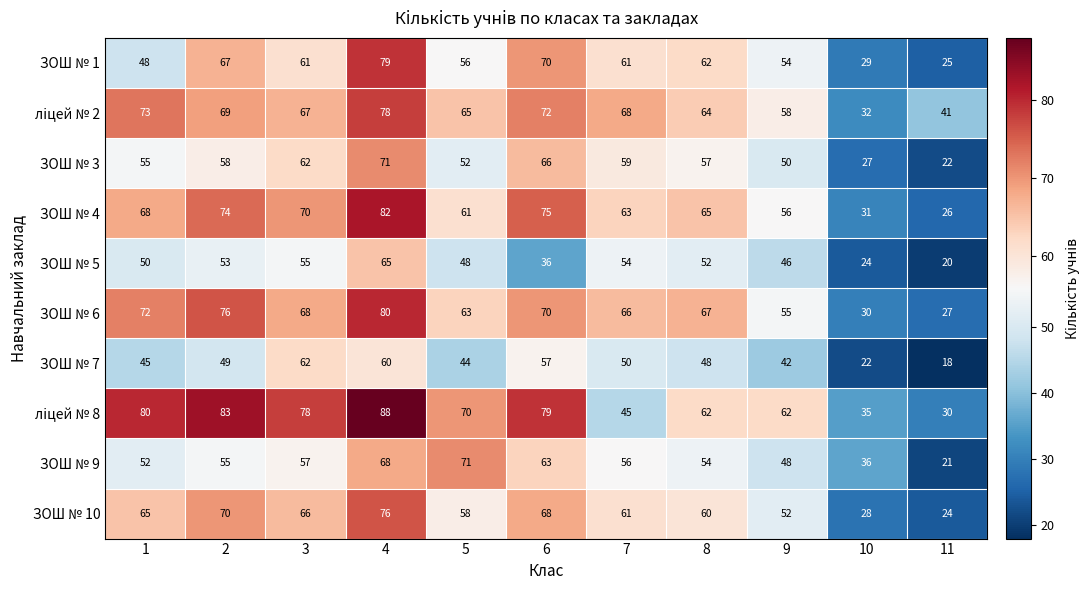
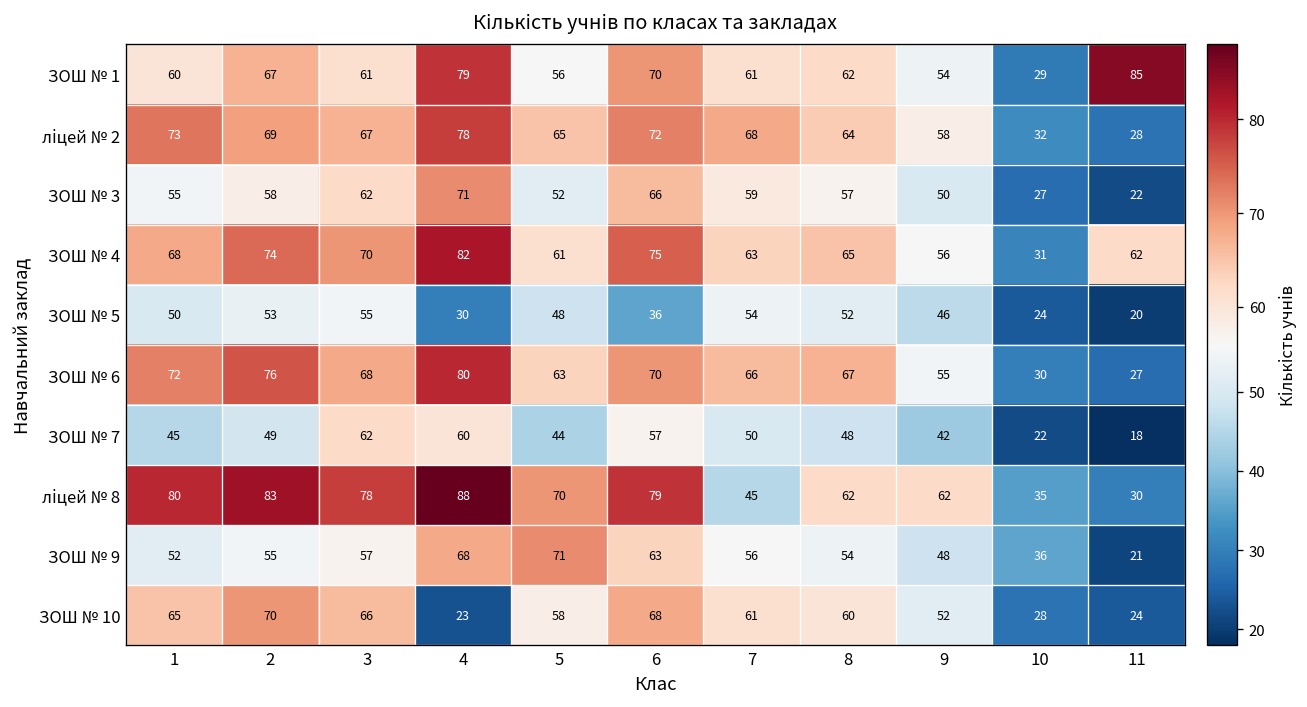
  {
    "ЗОШ № 1": {
-     "1": 48,
+     "1": 60,
      "2": 67,
      "3": 61,
      "4": 79,
      "5": 56,
      "6": 70,
      "7": 61,
      "8": 62,
      "9": 54,
      "10": 29,
-     "11": 25
+     "11": 85
    },
    "ліцей № 2": {
      "1": 73,
      "2": 69,
      "3": 67,
      "4": 78,
      "5": 65,
      "6": 72,
      "7": 68,
      "8": 64,
      "9": 58,
      "10": 32,
-     "11": 41
+     "11": 28
    },
    "ЗОШ № 3": {
      "1": 55,
      "2": 58,
      "3": 62,
      "4": 71,
      "5": 52,
      "6": 66,
      "7": 59,
      "8": 57,
      "9": 50,
      "10": 27,
      "11": 22
    },
    "ЗОШ № 4": {
      "1": 68,
      "2": 74,
      "3": 70,
      "4": 82,
      "5": 61,
      "6": 75,
      "7": 63,
      "8": 65,
      "9": 56,
      "10": 31,
-     "11": 26
+     "11": 62
    },
    "ЗОШ № 5": {
      "1": 50,
      "2": 53,
      "3": 55,
-     "4": 65,
+     "4": 30,
      "5": 48,
      "6": 36,
      "7": 54,
      "8": 52,
      "9": 46,
      "10": 24,
      "11": 20
    },
    "ЗОШ № 6": {
      "1": 72,
      "2": 76,
      "3": 68,
      "4": 80,
      "5": 63,
      "6": 70,
      "7": 66,
      "8": 67,
      "9": 55,
      "10": 30,
      "11": 27
    },
    "ЗОШ № 7": {
      "1": 45,
      "2": 49,
      "3": 62,
      "4": 60,
      "5": 44,
      "6": 57,
      "7": 50,
      "8": 48,
      "9": 42,
      "10": 22,
      "11": 18
    },
    "ліцей № 8": {
      "1": 80,
      "2": 83,
      "3": 78,
      "4": 88,
      "5": 70,
      "6": 79,
      "7": 45,
      "8": 62,
      "9": 62,
      "10": 35,
      "11": 30
    },
    "ЗОШ № 9": {
      "1": 52,
      "2": 55,
      "3": 57,
      "4": 68,
      "5": 71,
      "6": 63,
      "7": 56,
      "8": 54,
      "9": 48,
      "10": 36,
      "11": 21
    },
    "ЗОШ № 10": {
      "1": 65,
      "2": 70,
      "3": 66,
-     "4": 76,
+     "4": 23,
      "5": 58,
      "6": 68,
      "7": 61,
      "8": 60,
      "9": 52,
      "10": 28,
      "11": 24
    }
  }
